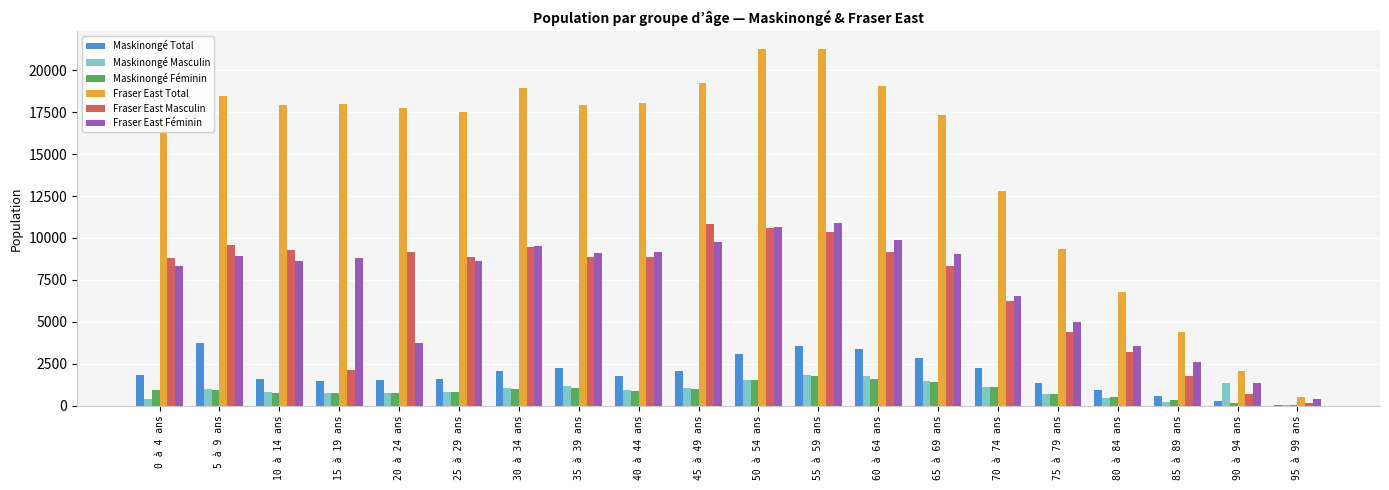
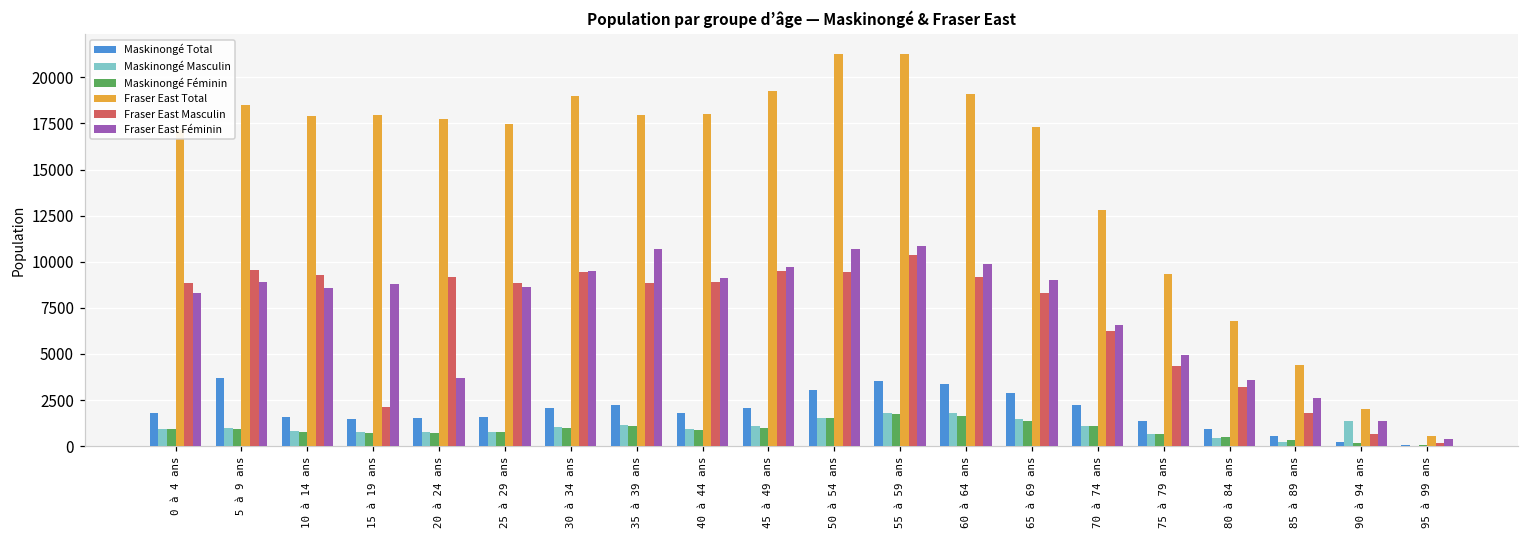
  {
    "Maskinongé Total": {
      "0 à 4 ans": 1800,
      "5 à 9 ans": 3700,
      "10 à 14 ans": 1600,
      "15 à 19 ans": 1500,
      "20 à 24 ans": 1500,
      "25 à 29 ans": 1600,
      "30 à 34 ans": 2000,
      "35 à 39 ans": 2200,
      "40 à 44 ans": 1800,
      "45 à 49 ans": 2100,
      "50 à 54 ans": 3100,
      "55 à 59 ans": 3500,
      "60 à 64 ans": 3400,
      "65 à 69 ans": 2900,
      "70 à 74 ans": 2200,
      "75 à 79 ans": 1400,
      "80 à 84 ans": 1000,
      "85 à 89 ans": 600,
      "90 à 94 ans": 300
    },
    "Maskinongé Masculin": {
-     "0 à 4 ans": 400,
+     "0 à 4 ans": 900,
      "5 à 9 ans": 1000,
      "10 à 14 ans": 800,
      "15 à 19 ans": 800,
      "20 à 24 ans": 800,
      "25 à 29 ans": 800,
      "30 à 34 ans": 1000,
      "35 à 39 ans": 1200,
      "40 à 44 ans": 900,
      "45 à 49 ans": 1100,
      "50 à 54 ans": 1500,
      "55 à 59 ans": 1800,
      "60 à 64 ans": 1800,
      "65 à 69 ans": 1500,
      "70 à 74 ans": 1100,
      "75 à 79 ans": 700,
      "80 à 84 ans": 400,
      "85 à 89 ans": 200,
      "90 à 94 ans": 1300
    },
    "Maskinongé Féminin": {
      "0 à 4 ans": 900,
      "5 à 9 ans": 900,
      "10 à 14 ans": 800,
      "15 à 19 ans": 700,
      "20 à 24 ans": 700,
      "25 à 29 ans": 800,
      "30 à 34 ans": 1000,
      "35 à 39 ans": 1100,
      "40 à 44 ans": 900,
      "45 à 49 ans": 1000,
      "50 à 54 ans": 1500,
      "55 à 59 ans": 1700,
      "60 à 64 ans": 1600,
      "65 à 69 ans": 1400,
      "70 à 74 ans": 1100,
      "75 à 79 ans": 700,
      "80 à 84 ans": 500,
      "85 à 89 ans": 300,
      "90 à 94 ans": 200
    },
    "Fraser East Total": {
      "5 à 9 ans": 18500,
      "10 à 14 ans": 17900,
      "15 à 19 ans": 18000,
      "20 à 24 ans": 17700,
      "25 à 29 ans": 17500,
      "30 à 34 ans": 19000,
      "35 à 39 ans": 17900,
      "40 à 44 ans": 18000,
      "45 à 49 ans": 19300,
      "50 à 54 ans": 21300,
      "55 à 59 ans": 21300,
      "60 à 64 ans": 19100,
      "65 à 69 ans": 17300,
      "70 à 74 ans": 12800,
      "75 à 79 ans": 9300,
      "80 à 84 ans": 6800,
      "85 à 89 ans": 4400,
      "90 à 94 ans": 2000,
      "95 à 99 ans": 500
    },
    "Fraser East Masculin": {
      "0 à 4 ans": 8800,
      "5 à 9 ans": 9600,
      "10 à 14 ans": 9300,
      "15 à 19 ans": 2100,
      "20 à 24 ans": 9200,
      "25 à 29 ans": 8800,
      "30 à 34 ans": 9400,
      "35 à 39 ans": 8900,
      "40 à 44 ans": 8900,
-     "45 à 49 ans": 10900,
-     "50 à 54 ans": 10600,
+     "45 à 49 ans": 9500,
+     "50 à 54 ans": 9500,
      "55 à 59 ans": 10400,
      "60 à 64 ans": 9200,
      "65 à 69 ans": 8300,
      "70 à 74 ans": 6300,
      "75 à 79 ans": 4400,
      "80 à 84 ans": 3200,
      "85 à 89 ans": 1800,
      "90 à 94 ans": 700,
      "95 à 99 ans": 200
    },
    "Fraser East Féminin": {
      "0 à 4 ans": 8300,
      "5 à 9 ans": 8900,
      "10 à 14 ans": 8600,
      "15 à 19 ans": 8800,
      "20 à 24 ans": 3700,
      "25 à 29 ans": 8600,
      "30 à 34 ans": 9500,
-     "35 à 39 ans": 9100,
+     "35 à 39 ans": 10700,
      "40 à 44 ans": 9100,
      "45 à 49 ans": 9700,
      "50 à 54 ans": 10700,
      "55 à 59 ans": 10900,
      "60 à 64 ans": 9900,
      "65 à 69 ans": 9000,
      "70 à 74 ans": 6500,
      "75 à 79 ans": 5000,
      "80 à 84 ans": 3600,
      "85 à 89 ans": 2600,
      "90 à 94 ans": 1400,
      "95 à 99 ans": 400
    }
  }
